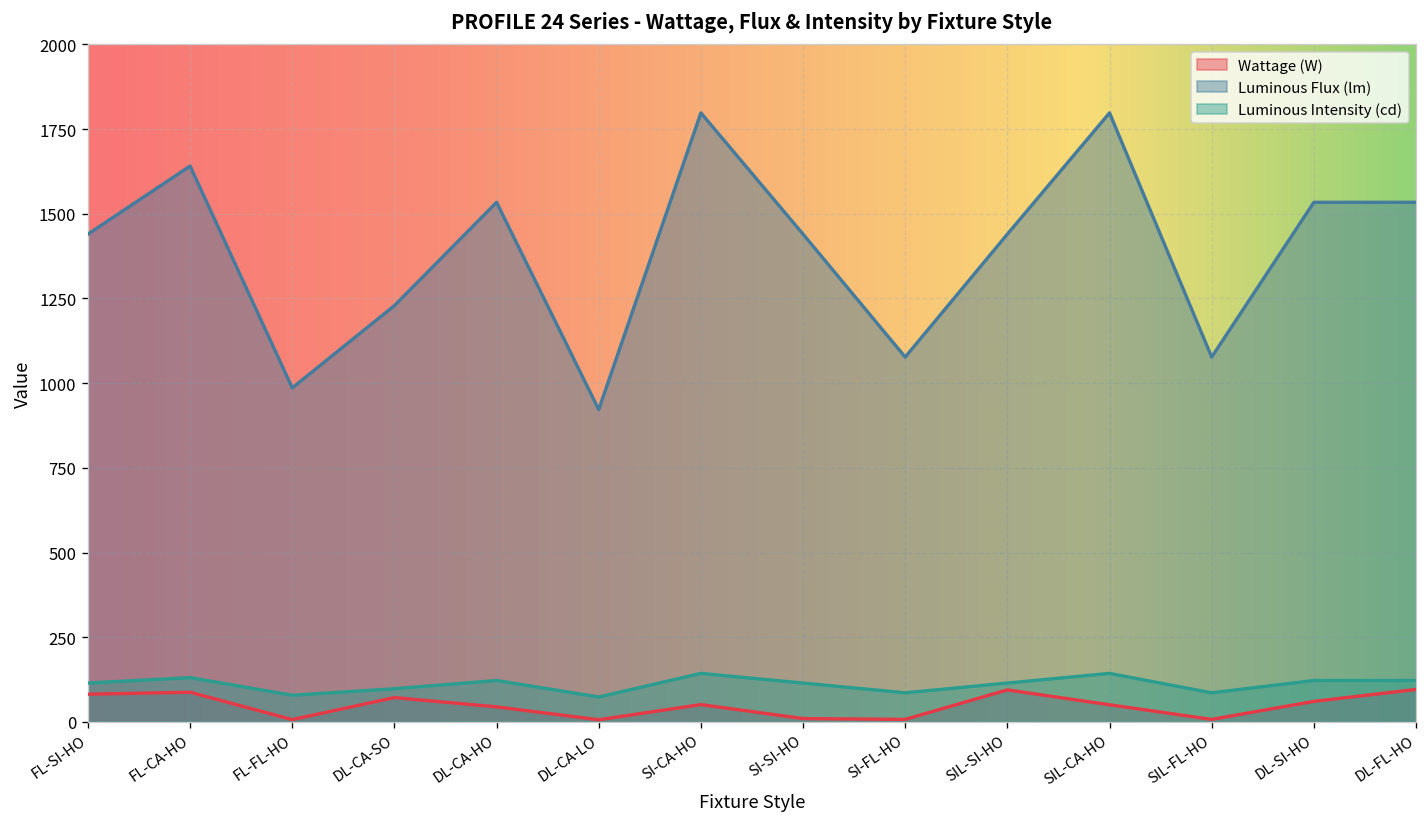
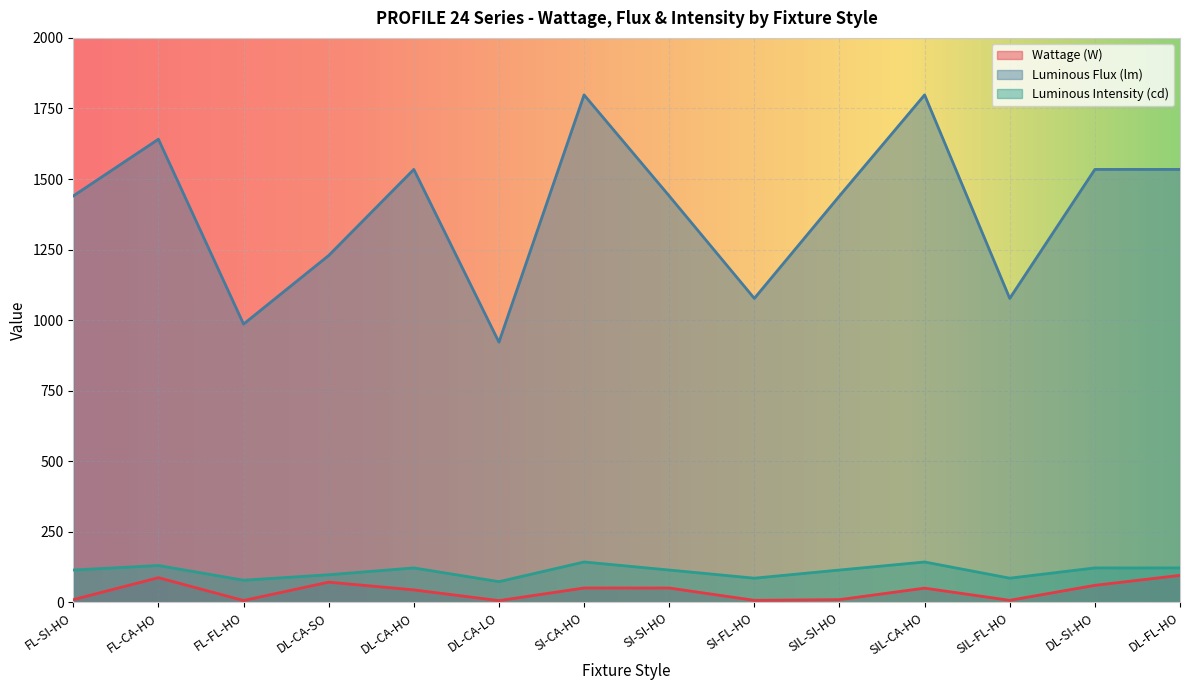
  {
    "Wattage (W)": {
-     "FL-SI-HO": 80,
+     "FL-SI-HO": 10,
      "FL-CA-HO": 90,
      "FL-FL-HO": 10,
      "DL-CA-SO": 70,
      "DL-CA-HO": 40,
      "DL-CA-LO": 10,
      "SI-CA-HO": 50,
-     "SI-SI-HO": 10,
+     "SI-SI-HO": 50,
      "SI-FL-HO": 10,
-     "SIL-SI-HO": 90,
+     "SIL-SI-HO": 10,
      "SIL-CA-HO": 50,
      "SIL-FL-HO": 10,
      "DL-SI-HO": 60,
      "DL-FL-HO": 100
    }
  }
